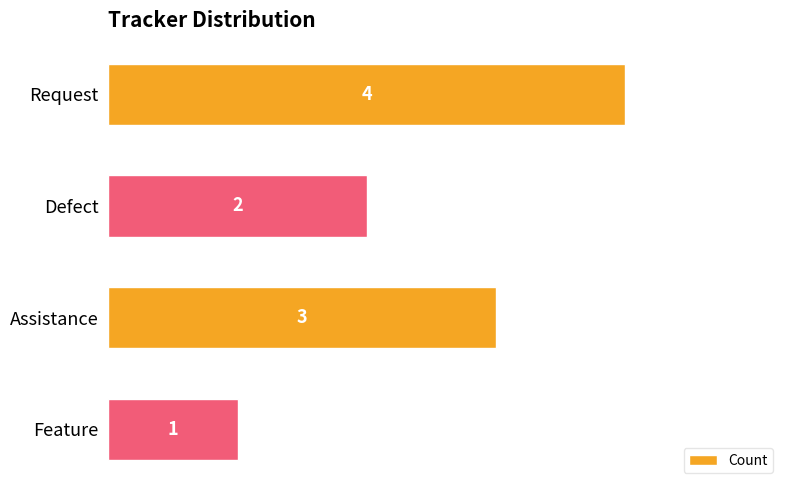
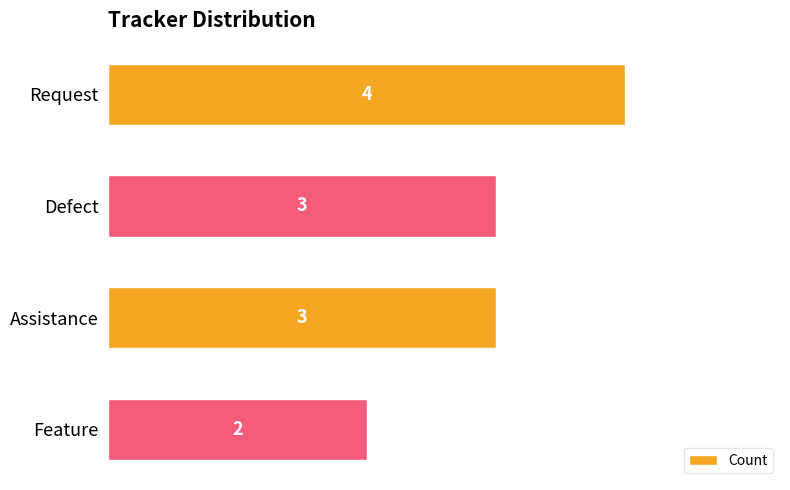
  {
    "Request": 4,
-   "Defect": 2,
+   "Defect": 3,
    "Assistance": 3,
-   "Feature": 1
+   "Feature": 2
  }
